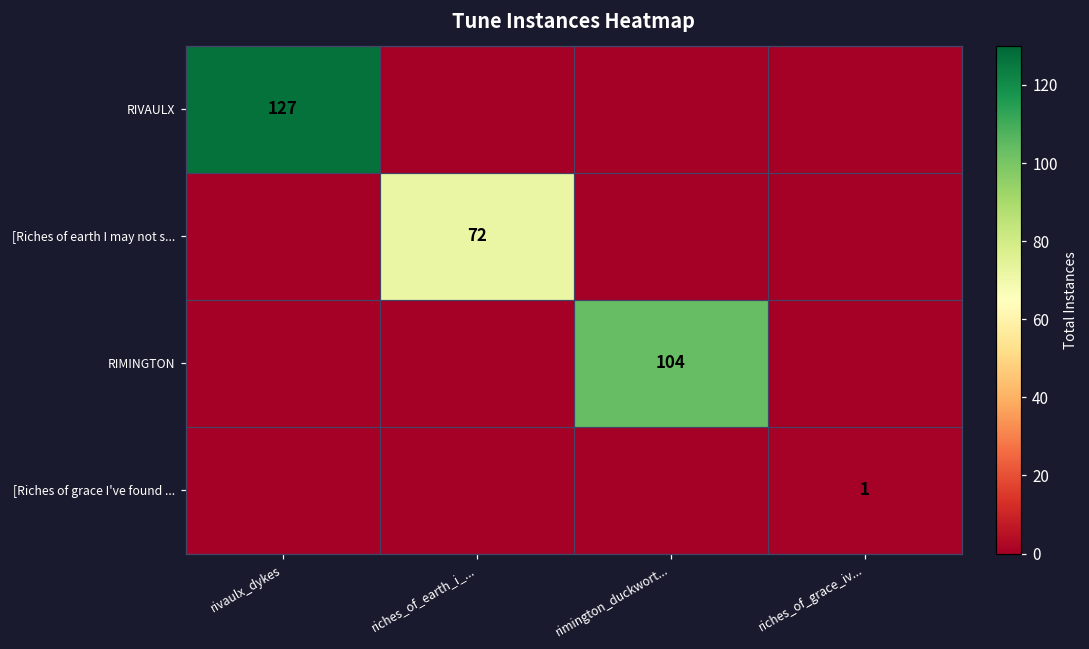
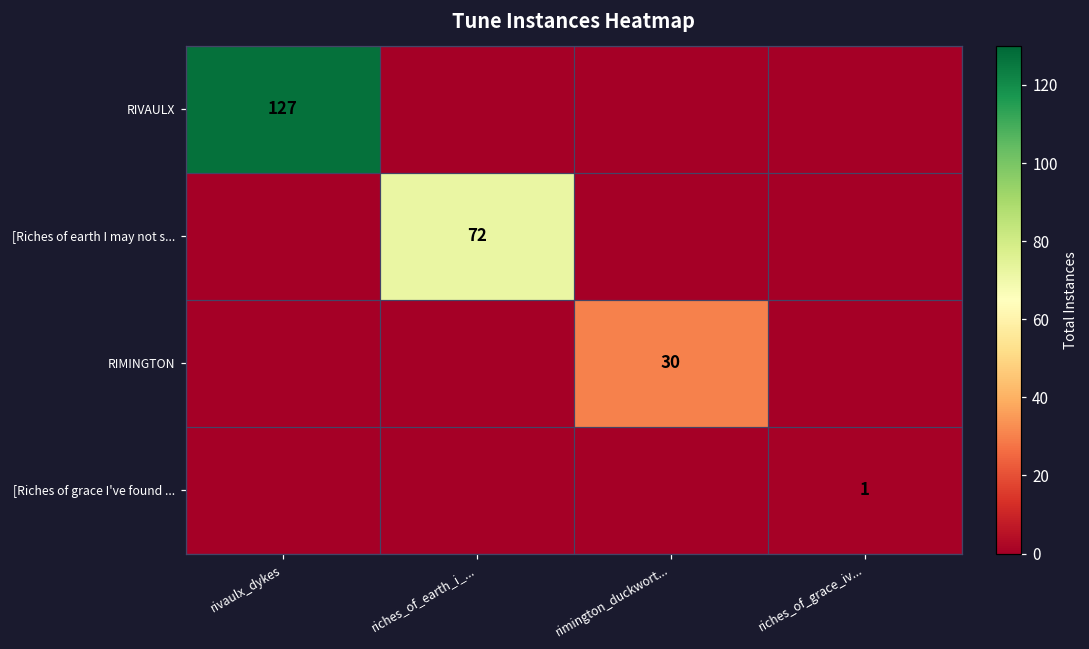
  {
    "RIVAULX": {
      "rivaulx_dykes": 127
    },
    "[Riches of earth I may not s...": {
      "riches_of_earth_i_...": 72
    },
    "RIMINGTON": {
-     "rimington_duckwort...": 104
+     "rimington_duckwort...": 30
    },
    "[Riches of grace I've found ...": {
      "riches_of_grace_iv...": 1
    }
  }
